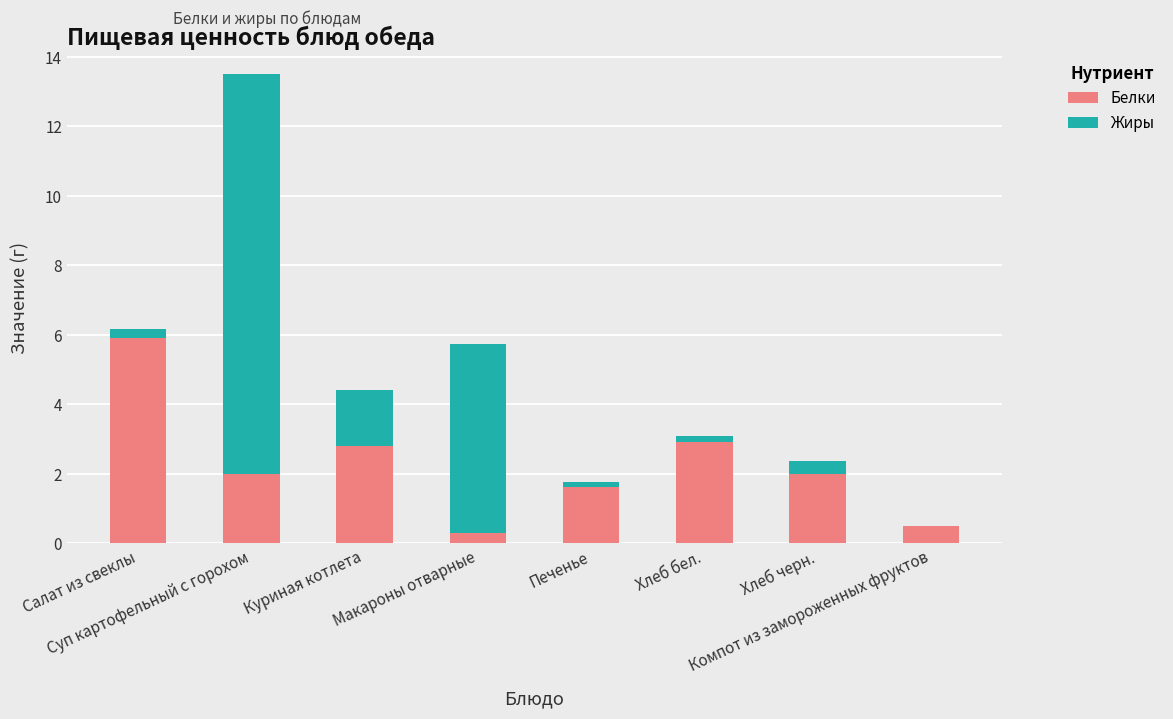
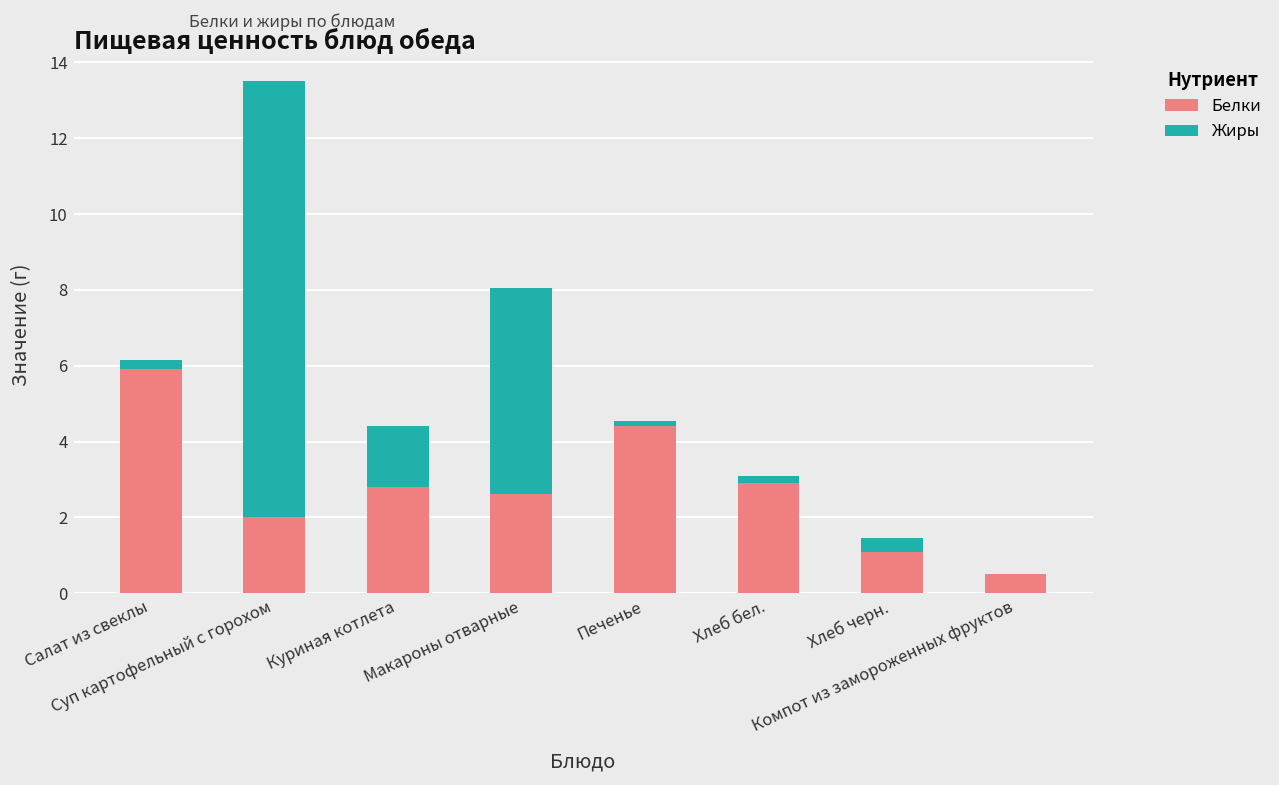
  {
    "Белки": {
      "Салат из свеклы": 5.9,
      "Суп картофельный с горохом": 2.0,
      "Куриная котлета": 2.8,
-     "Макароны отварные": 0.3,
-     "Печенье": 1.6,
+     "Макароны отварные": 2.6,
+     "Печенье": 4.4,
      "Хлеб бел.": 2.9,
-     "Хлеб черн.": 2.0,
+     "Хлеб черн.": 1.1,
      "Компот из замороженных фруктов": 0.5
    },
    "Жиры": {
      "Салат из свеклы": 0.2,
      "Суп картофельный с горохом": 11.5,
      "Куриная котлета": 1.6,
      "Макароны отварные": 5.4,
      "Печенье": 0.1,
      "Хлеб бел.": 0.2,
      "Хлеб черн.": 0.4,
      "Компот из замороженных фруктов": 0.0
    }
  }
